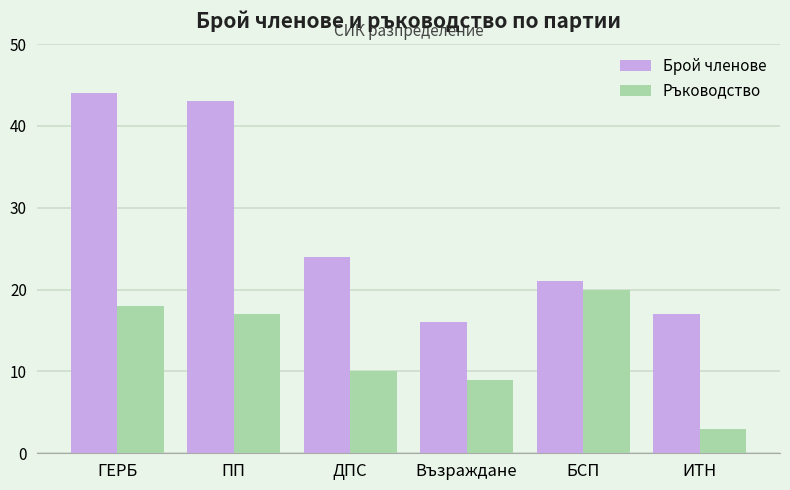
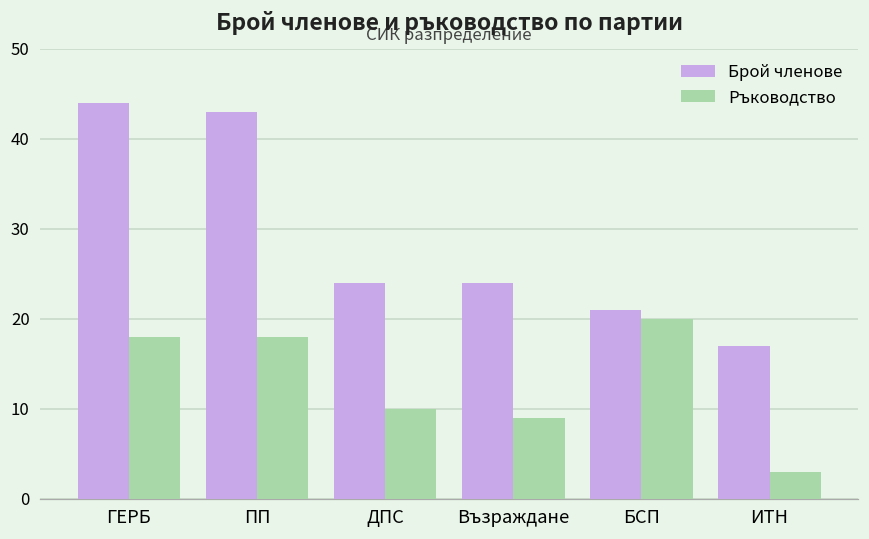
  {
    "Брой членове": {
      "ГЕРБ": 44,
      "ПП": 43,
      "ДПС": 24,
-     "Възраждане": 16,
+     "Възраждане": 24,
      "БСП": 21,
      "ИТН": 17
    },
    "Ръководство": {
      "ГЕРБ": 18,
-     "ПП": 17,
+     "ПП": 18,
      "ДПС": 10,
      "Възраждане": 9,
      "БСП": 20,
      "ИТН": 3
    }
  }
